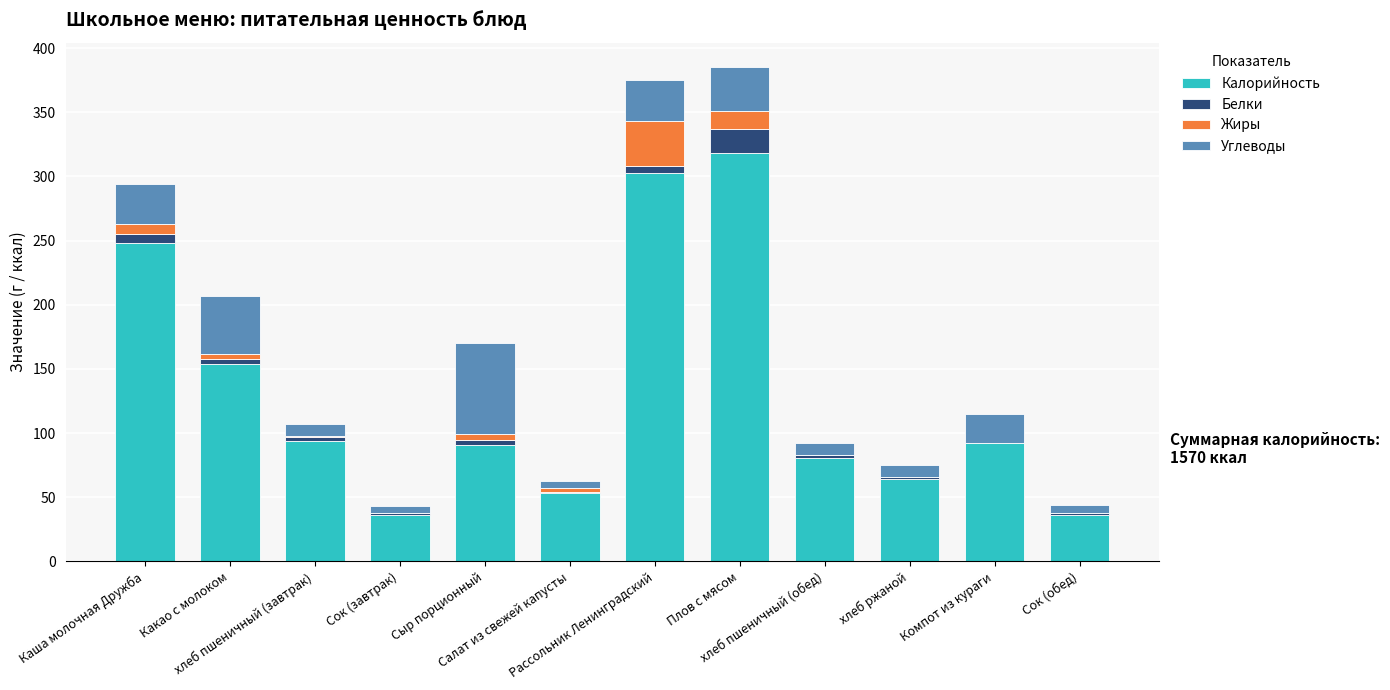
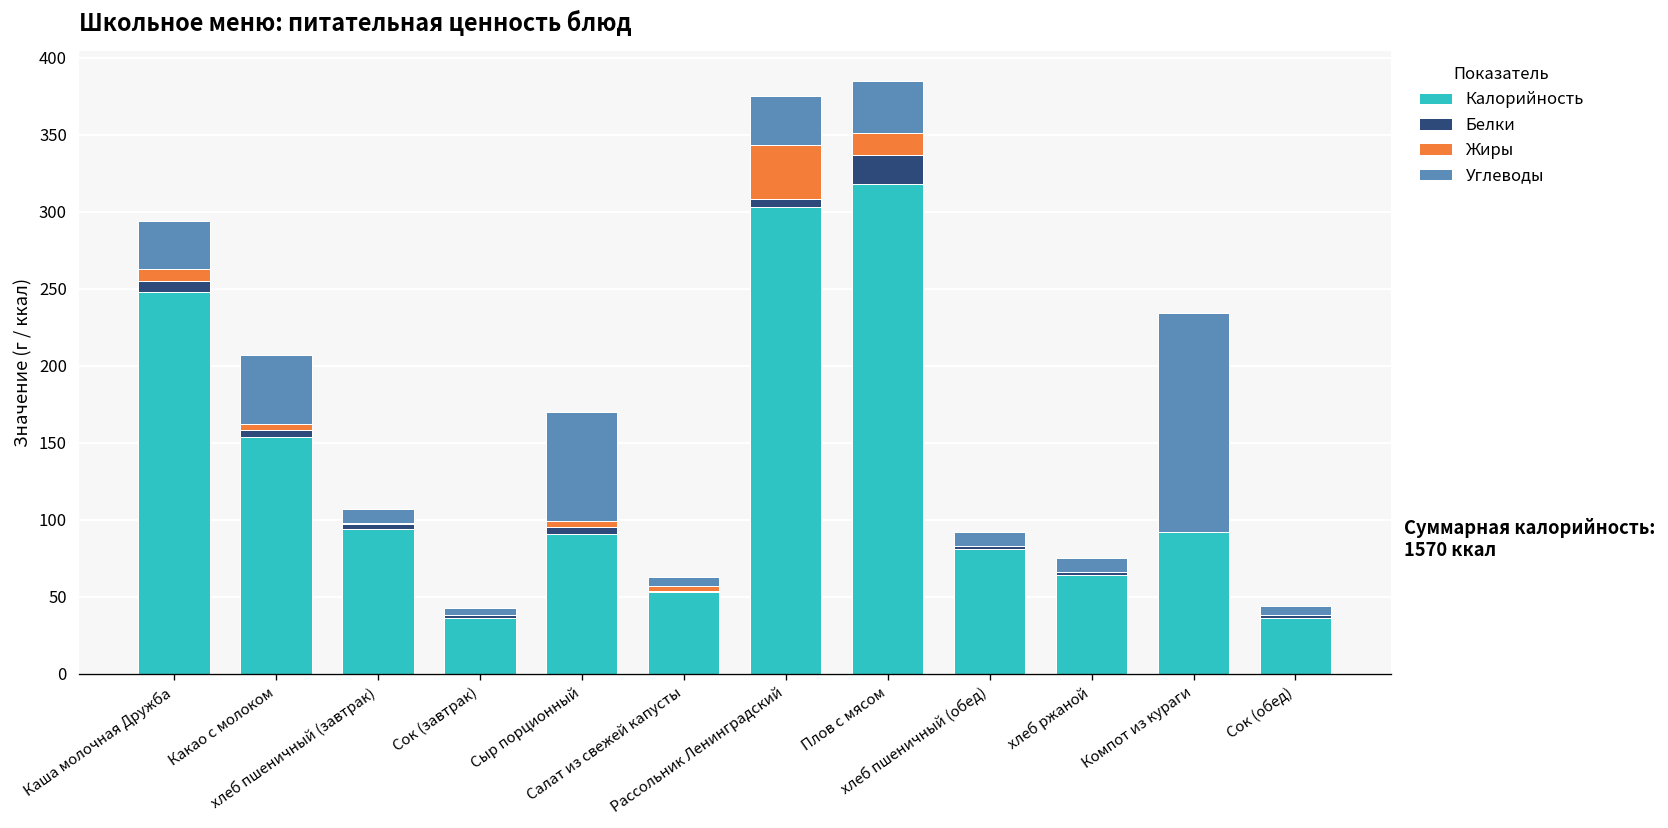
  {
    "Калорийность": {
      "Каша молочная Дружба": 248,
      "Какао с молоком": 154,
      "хлеб пшеничный (завтрак)": 94,
      "Сок (завтрак)": 36,
      "Сыр порционный": 91,
      "Салат из свежей капусты": 53,
      "Рассольник Ленинградский": 303,
      "Плов с мясом": 318,
      "хлеб пшеничный (обед)": 81,
      "хлеб ржаной": 64,
      "Компот из кураги": 92,
      "Сок (обед)": 36
    },
    "Белки": {
      "Каша молочная Дружба": 7,
      "Какао с молоком": 4,
      "хлеб пшеничный (завтрак)": 3,
      "Сок (завтрак)": 2,
      "Сыр порционный": 4,
      "Рассольник Ленинградский": 5,
      "Плов с мясом": 19,
      "хлеб пшеничный (обед)": 2,
      "хлеб ржаной": 2,
      "Компот из кураги": 0,
      "Сок (обед)": 2
    },
    "Жиры": {
      "Каша молочная Дружба": 8,
      "Какао с молоком": 4,
      "Сок (завтрак)": 0,
      "Сыр порционный": 4,
      "Салат из свежей капусты": 3,
      "Рассольник Ленинградский": 35,
      "Плов с мясом": 14,
      "хлеб пшеничный (обед)": 0,
      "хлеб ржаной": 0,
      "Компот из кураги": 0,
      "Сок (обед)": 0
    },
    "Углеводы": {
      "Каша молочная Дружба": 31,
      "Какао с молоком": 45,
      "хлеб пшеничный (завтрак)": 9,
      "Сок (завтрак)": 5,
      "Сыр порционный": 71,
      "Салат из свежей капусты": 6,
      "Рассольник Ленинградский": 32,
      "Плов с мясом": 34,
      "хлеб пшеничный (обед)": 9,
      "хлеб ржаной": 9,
-     "Компот из кураги": 23,
+     "Компот из кураги": 142,
      "Сок (обед)": 6
    }
  }
